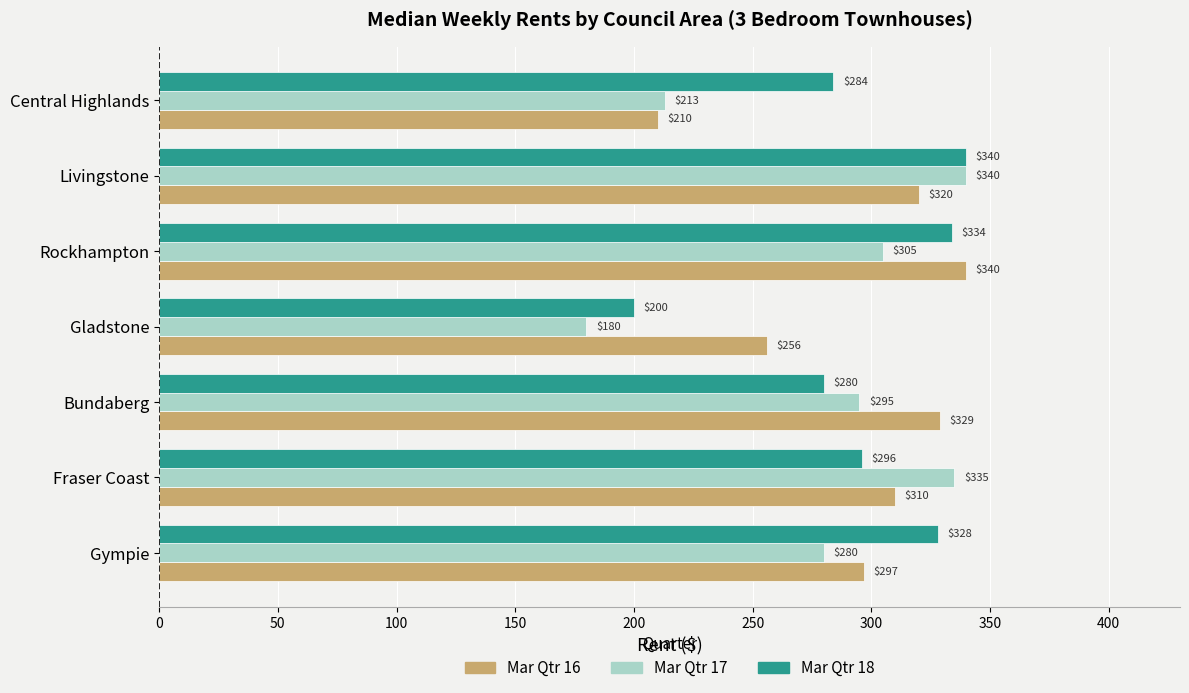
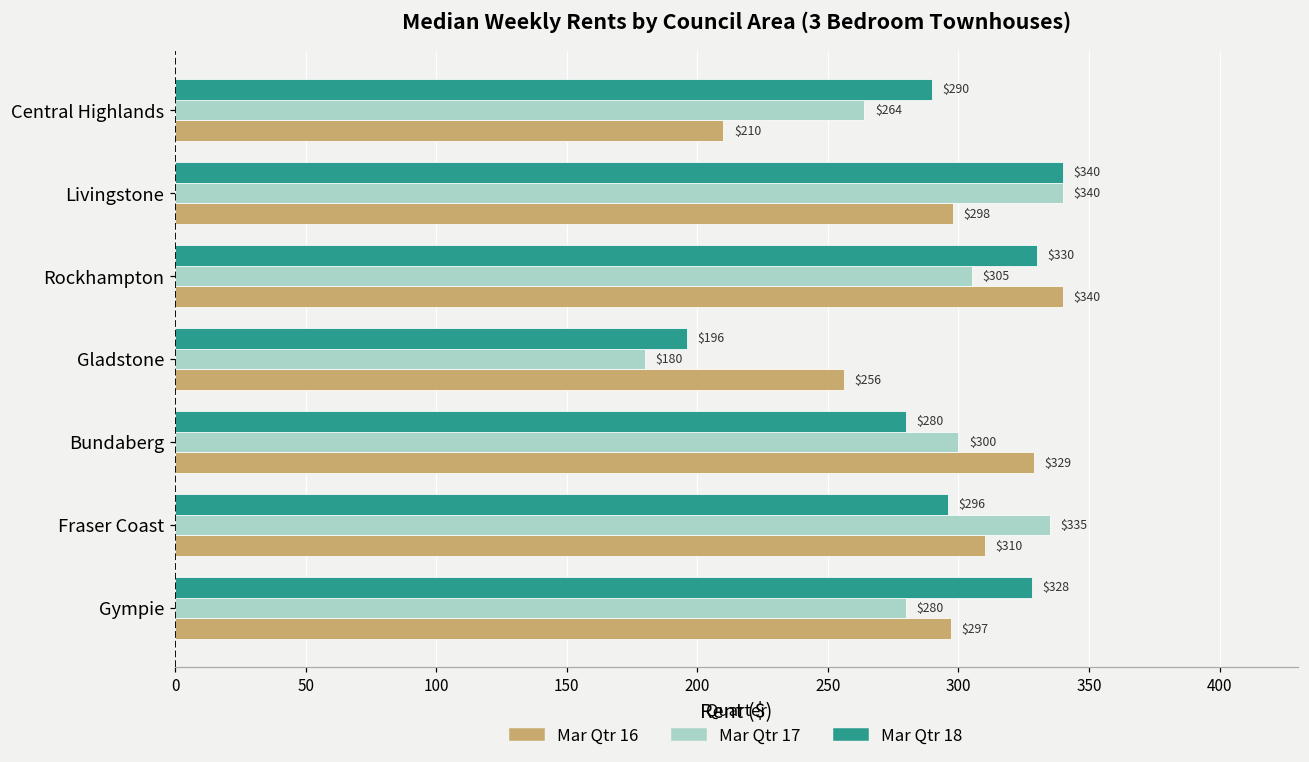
  {
    "Mar Qtr 16": {
      "Central Highlands": "$210",
-     "Livingstone": "$320",
+     "Livingstone": "$298",
      "Rockhampton": "$340",
      "Gladstone": "$256",
      "Bundaberg": "$329",
      "Fraser Coast": "$310",
      "Gympie": "$297"
    },
    "Mar Qtr 17": {
-     "Central Highlands": "$213",
+     "Central Highlands": "$264",
      "Livingstone": "$340",
      "Rockhampton": "$305",
      "Gladstone": "$180",
-     "Bundaberg": "$295",
+     "Bundaberg": "$300",
      "Fraser Coast": "$335",
      "Gympie": "$280"
    },
    "Mar Qtr 18": {
-     "Central Highlands": "$284",
+     "Central Highlands": "$290",
      "Livingstone": "$340",
-     "Rockhampton": "$334",
-     "Gladstone": "$200",
+     "Rockhampton": "$330",
+     "Gladstone": "$196",
      "Bundaberg": "$280",
      "Fraser Coast": "$296",
      "Gympie": "$328"
    }
  }
